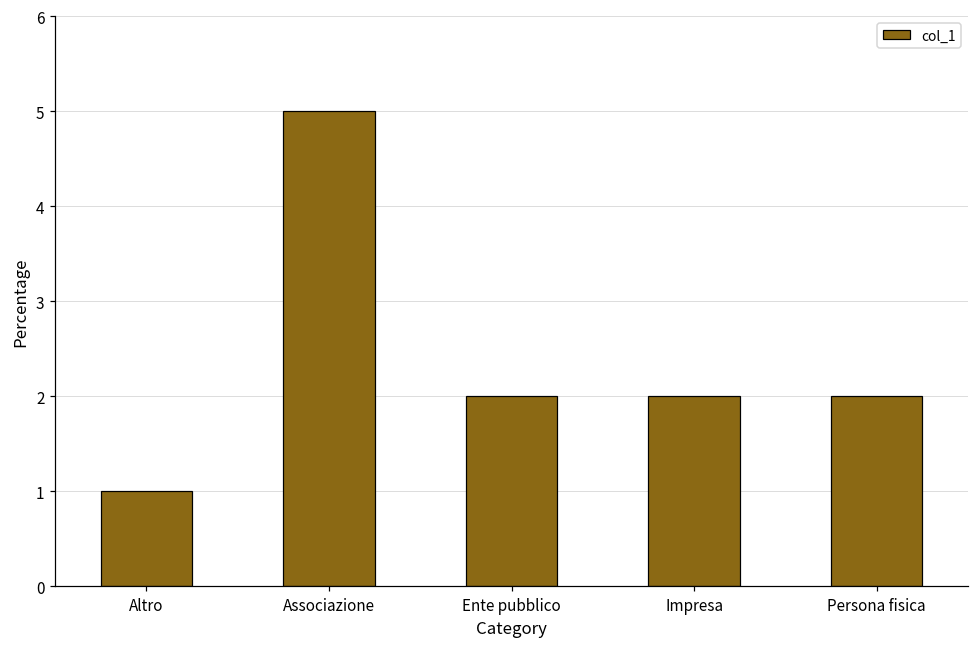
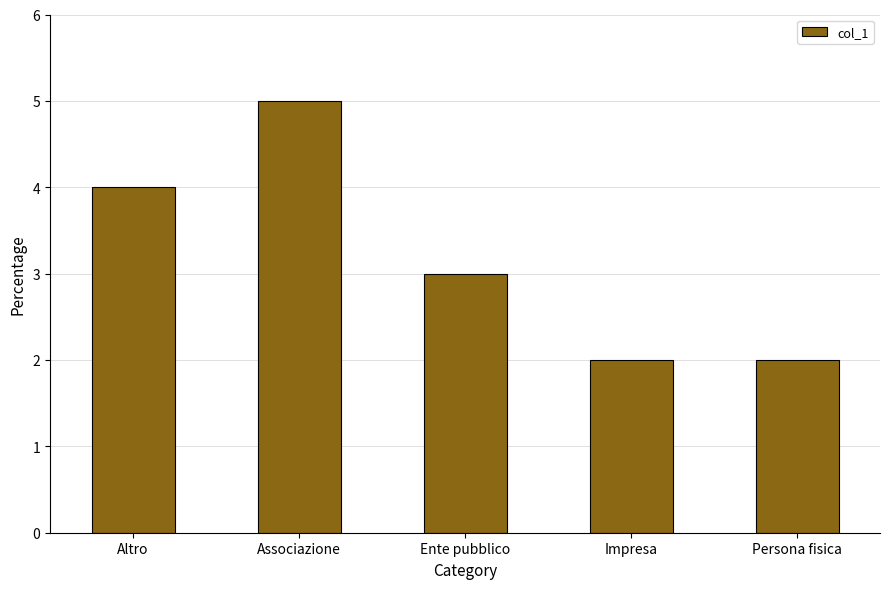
  {
-   "Altro": 1,
+   "Altro": 4,
    "Associazione": 5,
-   "Ente pubblico": 2,
+   "Ente pubblico": 3,
    "Impresa": 2,
    "Persona fisica": 2
  }
